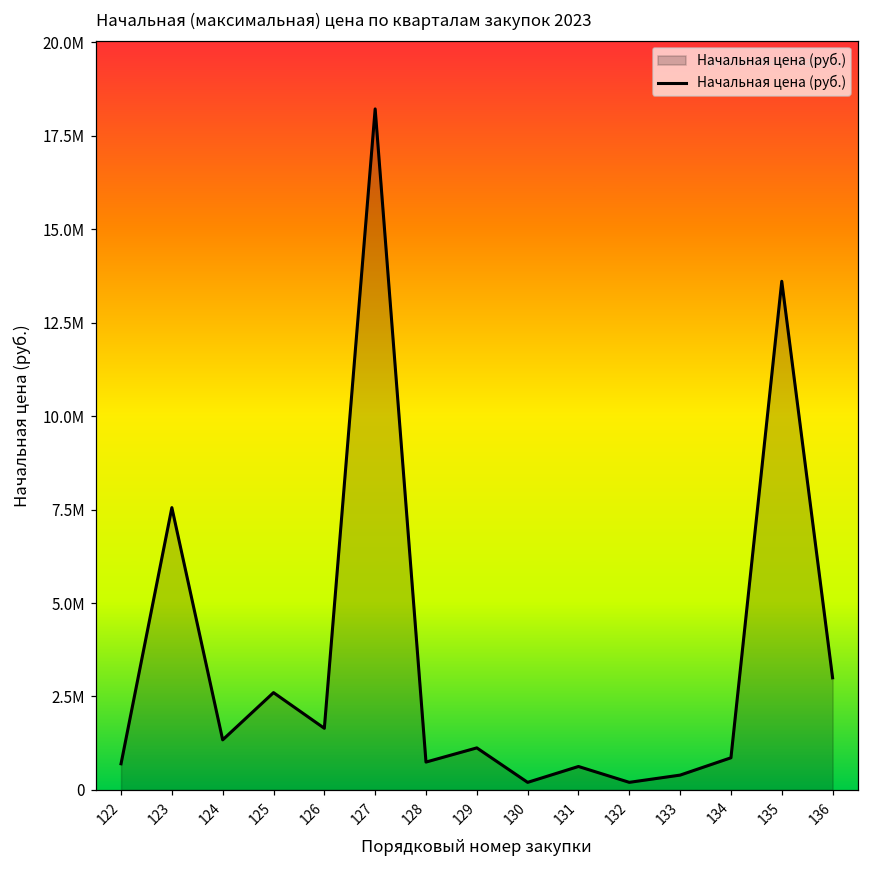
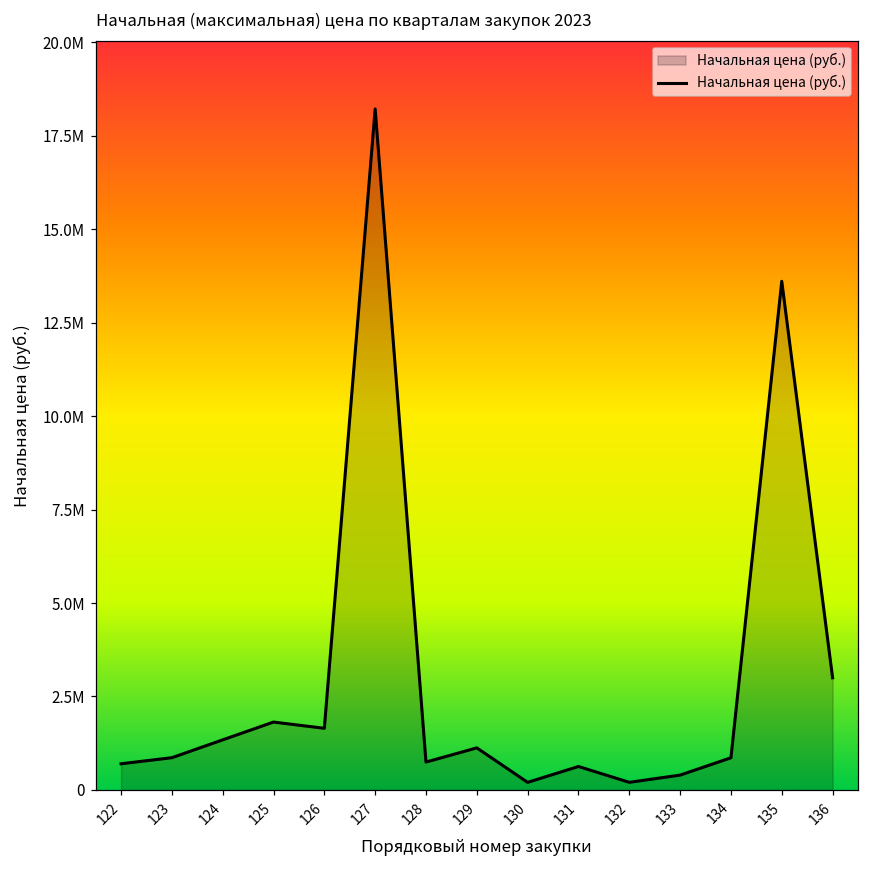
  {
    "122": 700000,
-   "123": 7600000,
+   "123": 900000,
    "124": 1300000,
-   "125": 2600000,
+   "125": 1800000,
    "126": 1600000,
    "127": 18200000,
    "128": 700000,
    "129": 1100000,
    "130": 200000,
    "131": 600000,
    "132": 200000,
    "133": 400000,
    "134": 900000,
    "135": 13600000,
    "136": 3000000
  }
